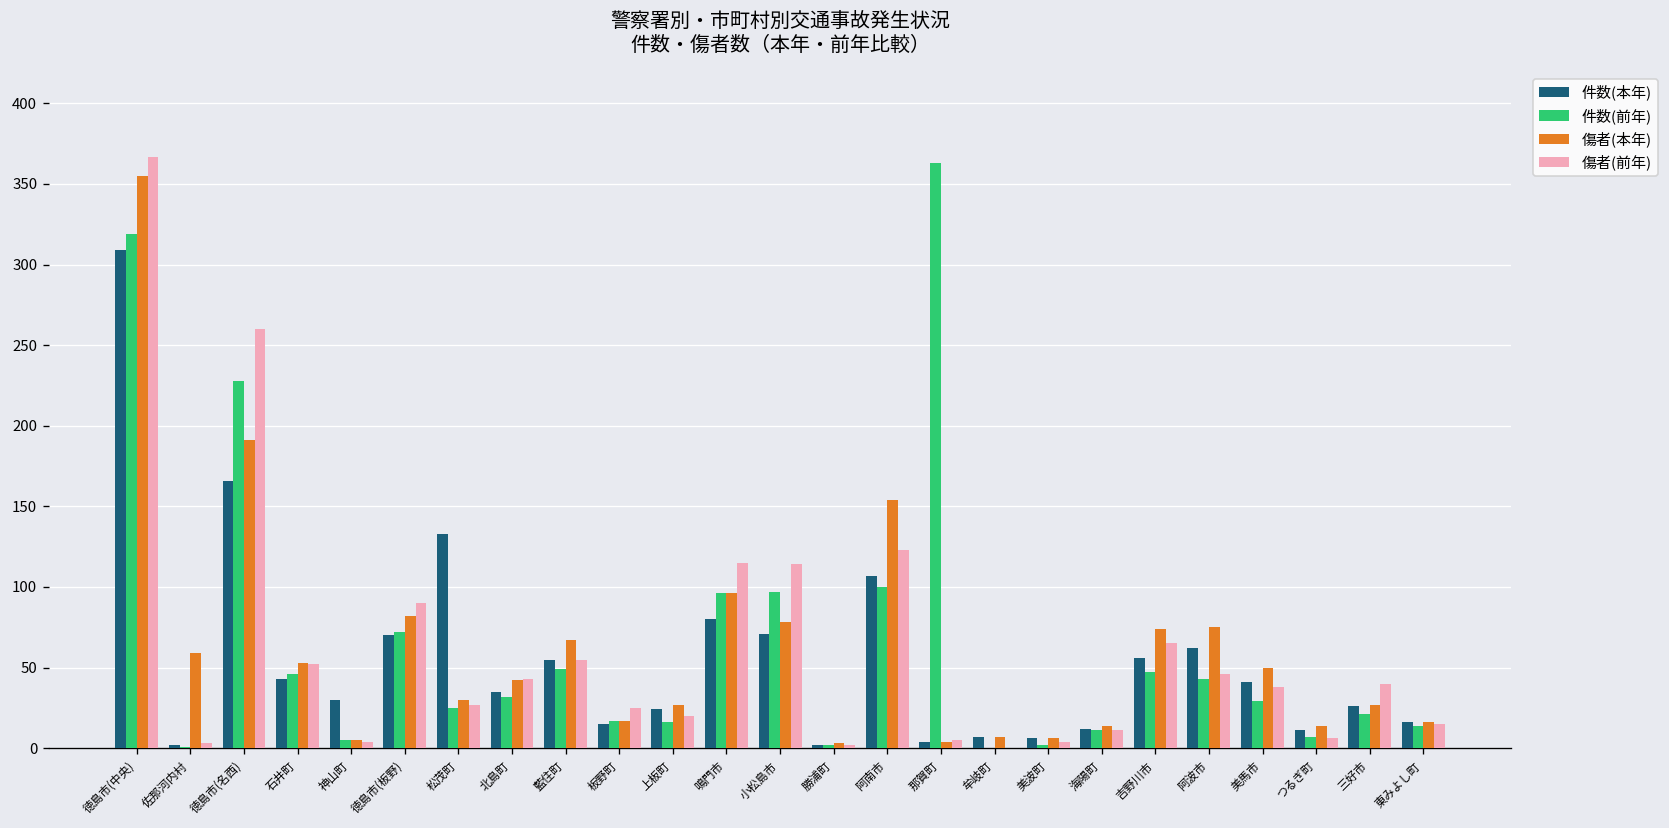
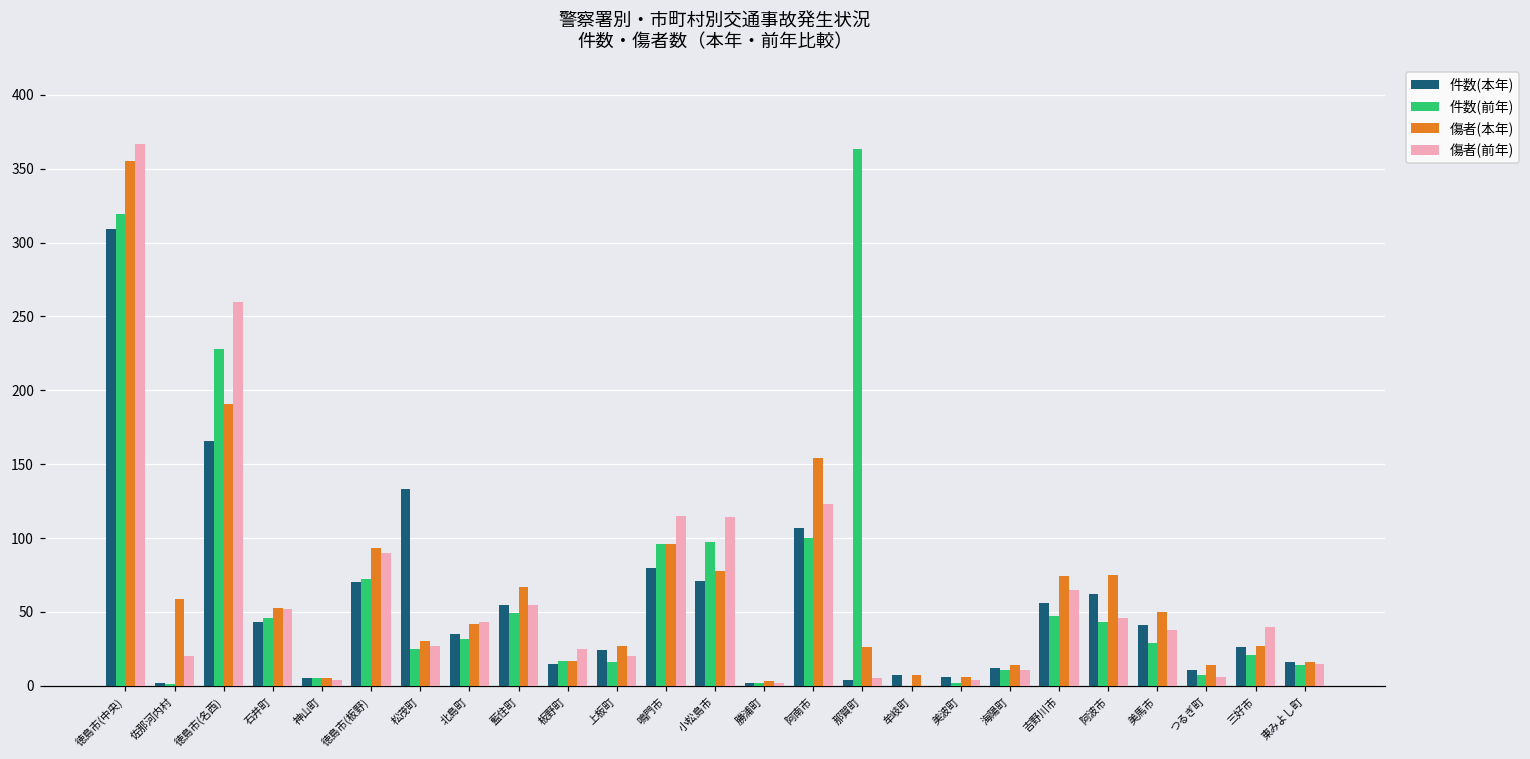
  {
    "件数(本年)": {
      "徳島市(中央)": 309,
      "佐那河内村": 2,
      "徳島市(名西)": 166,
      "石井町": 43,
-     "神山町": 30,
+     "神山町": 5,
      "徳島市(板野)": 70,
      "松茂町": 133,
      "北島町": 35,
      "藍住町": 55,
      "板野町": 15,
      "上板町": 24,
      "鳴門市": 80,
      "小松島市": 71,
      "勝浦町": 2,
      "阿南市": 107,
      "那賀町": 4,
      "牟岐町": 7,
      "美波町": 6,
      "海陽町": 12,
      "吉野川市": 56,
      "阿波市": 62,
      "美馬市": 41,
      "つるぎ町": 11,
      "三好市": 26,
      "東みよし町": 16
    },
    "件数(前年)": {
      "徳島市(中央)": 319,
      "徳島市(名西)": 228,
      "石井町": 46,
      "神山町": 5,
      "徳島市(板野)": 72,
      "松茂町": 25,
      "北島町": 32,
      "藍住町": 49,
      "板野町": 17,
      "上板町": 16,
      "鳴門市": 96,
      "小松島市": 97,
      "勝浦町": 2,
      "阿南市": 100,
      "那賀町": 363,
      "牟岐町": 0,
      "美波町": 2,
      "海陽町": 11,
      "吉野川市": 47,
      "阿波市": 43,
      "美馬市": 29,
      "つるぎ町": 7,
      "三好市": 21,
      "東みよし町": 14
    },
    "傷者(本年)": {
      "徳島市(中央)": 355,
      "佐那河内村": 59,
      "徳島市(名西)": 191,
      "石井町": 53,
      "神山町": 5,
-     "徳島市(板野)": 82,
+     "徳島市(板野)": 93,
      "松茂町": 30,
      "北島町": 42,
      "藍住町": 67,
      "板野町": 17,
      "上板町": 27,
      "鳴門市": 96,
      "小松島市": 78,
      "勝浦町": 3,
      "阿南市": 154,
-     "那賀町": 4,
+     "那賀町": 26,
      "牟岐町": 7,
      "美波町": 6,
      "海陽町": 14,
      "吉野川市": 74,
      "阿波市": 75,
      "美馬市": 50,
      "つるぎ町": 14,
      "三好市": 27,
      "東みよし町": 16
    },
    "傷者(前年)": {
      "徳島市(中央)": 367,
-     "佐那河内村": 3,
+     "佐那河内村": 20,
      "徳島市(名西)": 260,
      "石井町": 52,
      "神山町": 4,
      "徳島市(板野)": 90,
      "松茂町": 27,
      "北島町": 43,
      "藍住町": 55,
      "板野町": 25,
      "上板町": 20,
      "鳴門市": 115,
      "小松島市": 114,
      "勝浦町": 2,
      "阿南市": 123,
      "那賀町": 5,
      "牟岐町": 0,
      "美波町": 4,
      "海陽町": 11,
      "吉野川市": 65,
      "阿波市": 46,
      "美馬市": 38,
      "つるぎ町": 6,
      "三好市": 40,
      "東みよし町": 15
    }
  }
